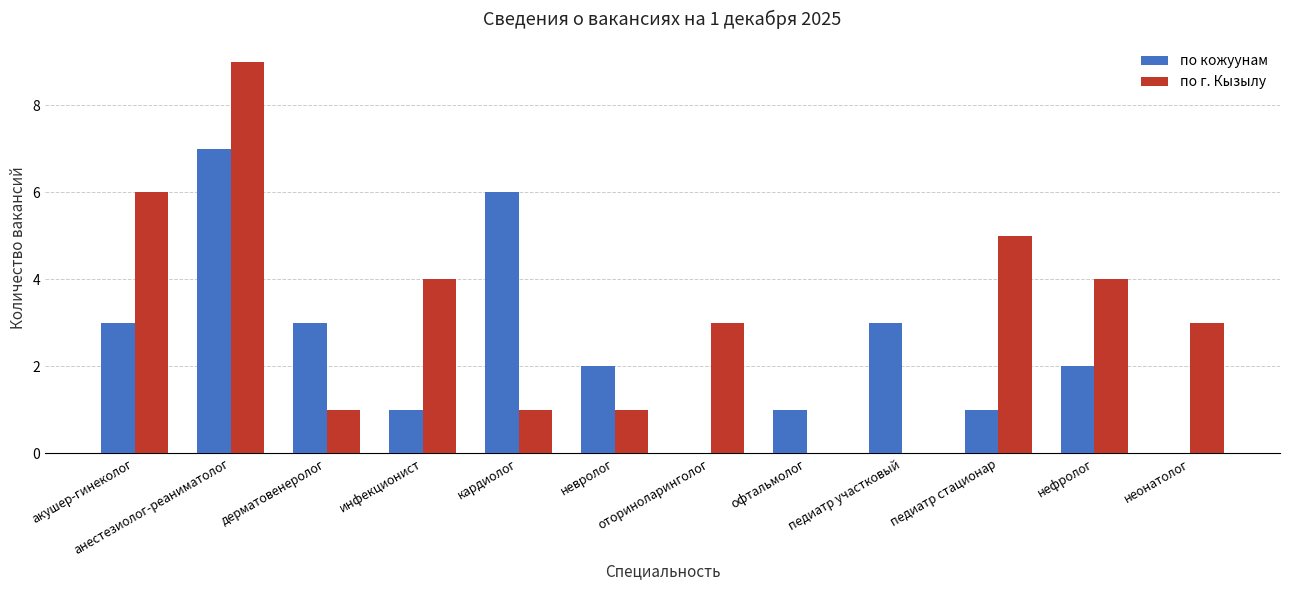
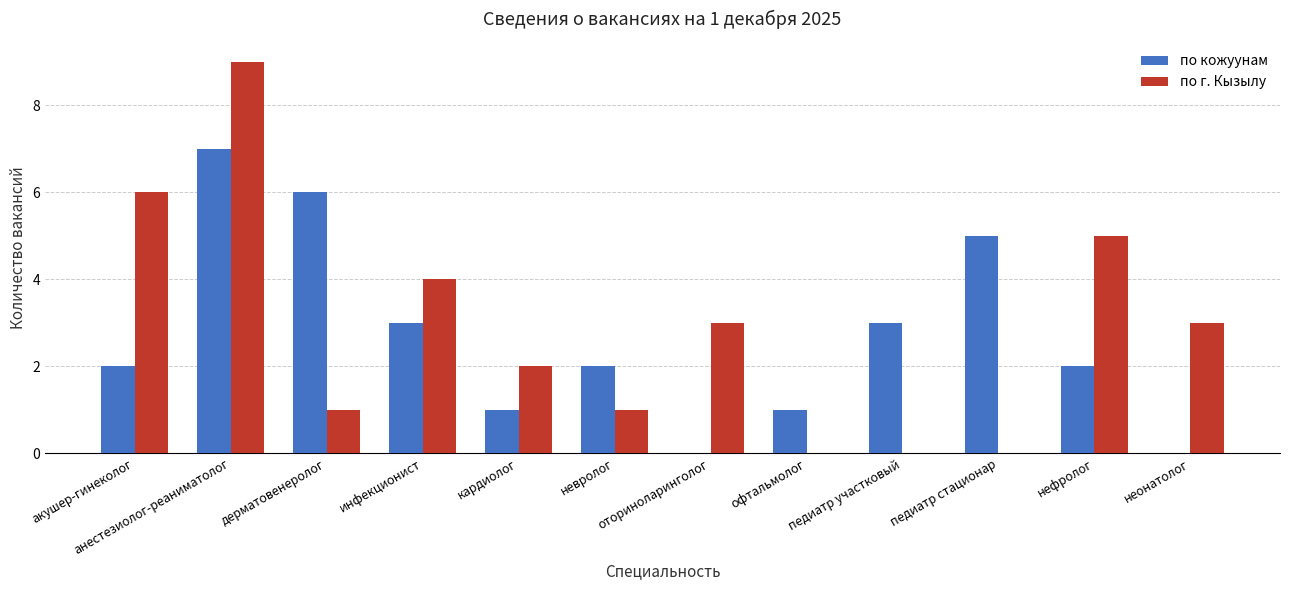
  {
    "по кожуунам": {
-     "акушер-гинеколог": 3,
+     "акушер-гинеколог": 2,
      "анестезиолог-реаниматолог": 7,
-     "дерматовенеролог": 3,
-     "инфекционист": 1,
-     "кардиолог": 6,
+     "дерматовенеролог": 6,
+     "инфекционист": 3,
+     "кардиолог": 1,
      "невролог": 2,
      "оториноларинголог": 0,
      "офтальмолог": 1,
      "педиатр участковый": 3,
-     "педиатр стационар": 1,
+     "педиатр стационар": 5,
      "нефролог": 2,
      "неонатолог": 0
    },
    "по г. Кызылу": {
      "акушер-гинеколог": 6,
      "анестезиолог-реаниматолог": 9,
      "дерматовенеролог": 1,
      "инфекционист": 4,
-     "кардиолог": 1,
+     "кардиолог": 2,
      "невролог": 1,
      "оториноларинголог": 3,
      "офтальмолог": 0,
      "педиатр участковый": 0,
-     "педиатр стационар": 5,
-     "нефролог": 4,
+     "педиатр стационар": 0,
+     "нефролог": 5,
      "неонатолог": 3
    }
  }
